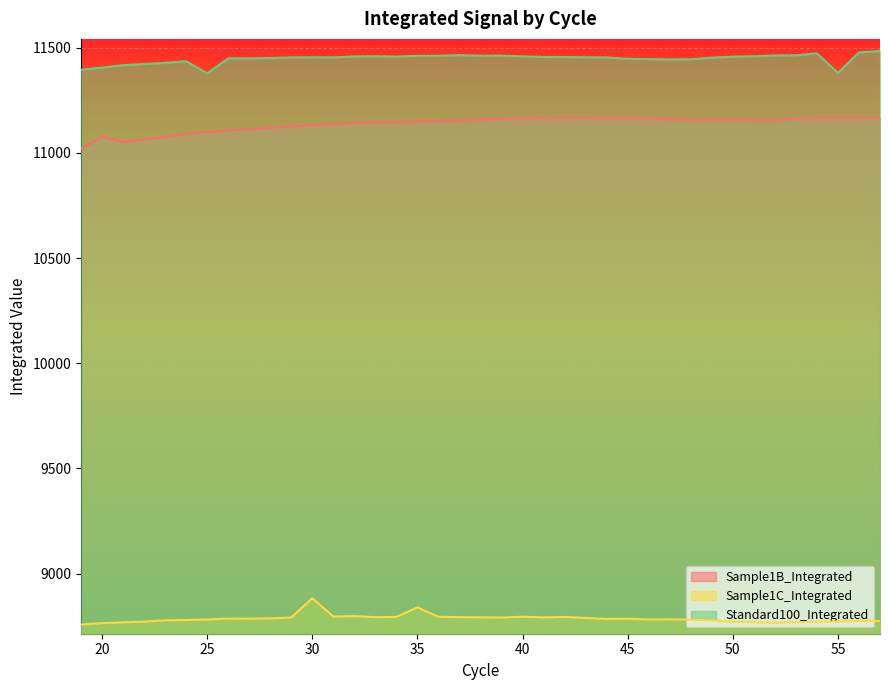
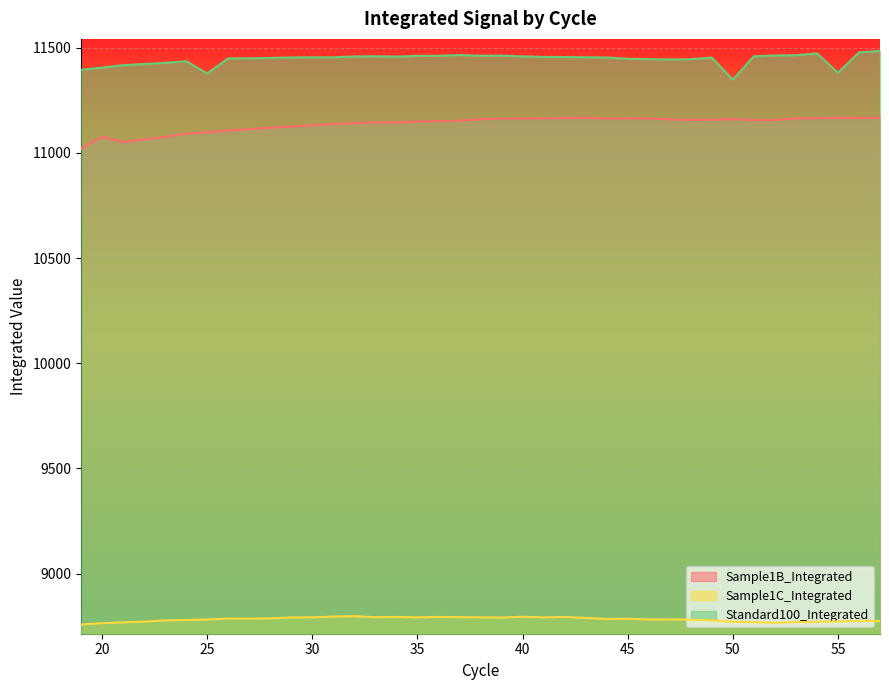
  {
    "Sample1B_Integrated": {
      "20": 11080,
      "25": 11100,
      "30": 11130,
      "35": 11150,
      "40": 11160,
      "45": 11160,
      "50": 11160,
      "55": 11170
    },
    "Sample1C_Integrated": {
      "20": 8760,
      "25": 8780,
-     "30": 8880,
-     "35": 8840,
+     "30": 8790,
+     "35": 8790,
      "40": 8800,
      "45": 8790
    },
    "Standard100_Integrated": {
      "20": 11410,
      "25": 11380,
      "30": 11450,
      "35": 11460,
      "40": 11460,
      "45": 11450,
-     "50": 11460,
+     "50": 11350,
      "55": 11380
    }
  }
